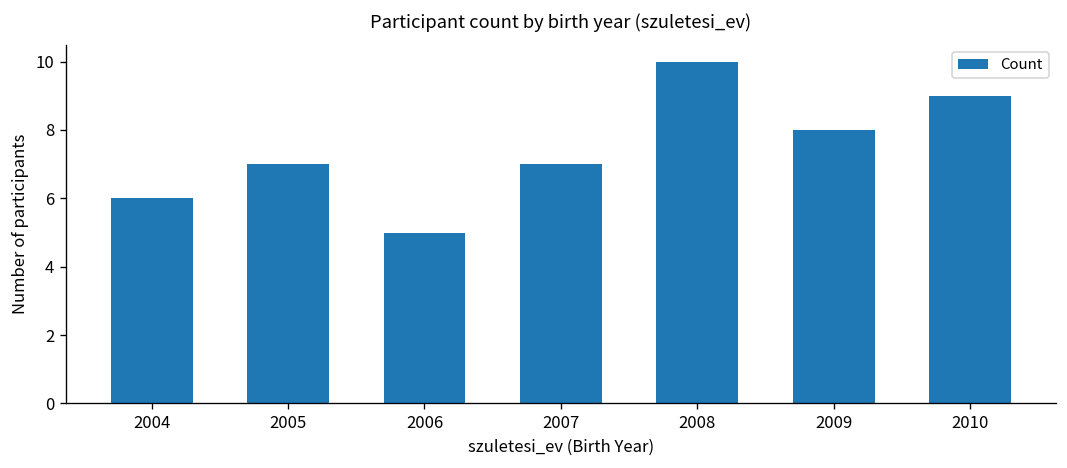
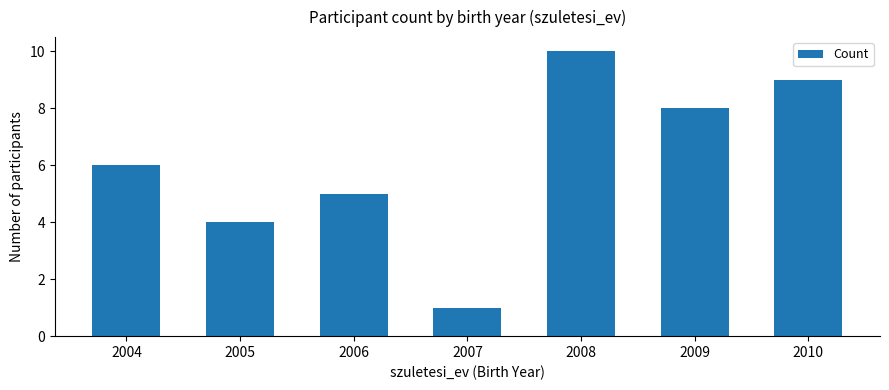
  {
    "2004": 6,
-   "2005": 7,
+   "2005": 4,
    "2006": 5,
-   "2007": 7,
+   "2007": 1,
    "2008": 10,
    "2009": 8,
    "2010": 9
  }
